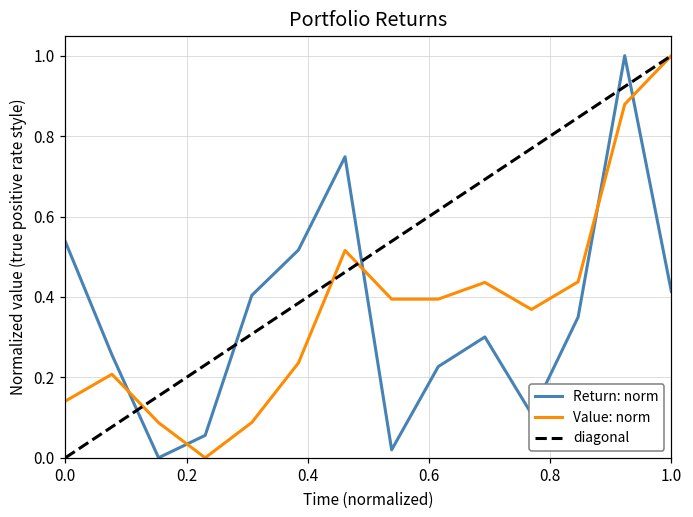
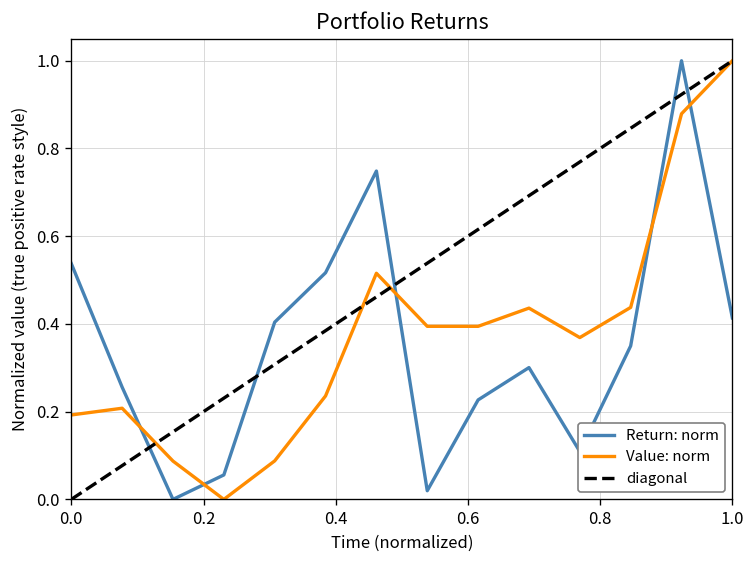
  {
    "Return: norm": {
      "0.0": 0.54,
      "1.0": 0.41
    },
    "Value: norm": {
-     "0.0": 0.14
+     "0.0": 0.19
    },
    "diagonal": {
      "0.0": 0.00
    }
  }
